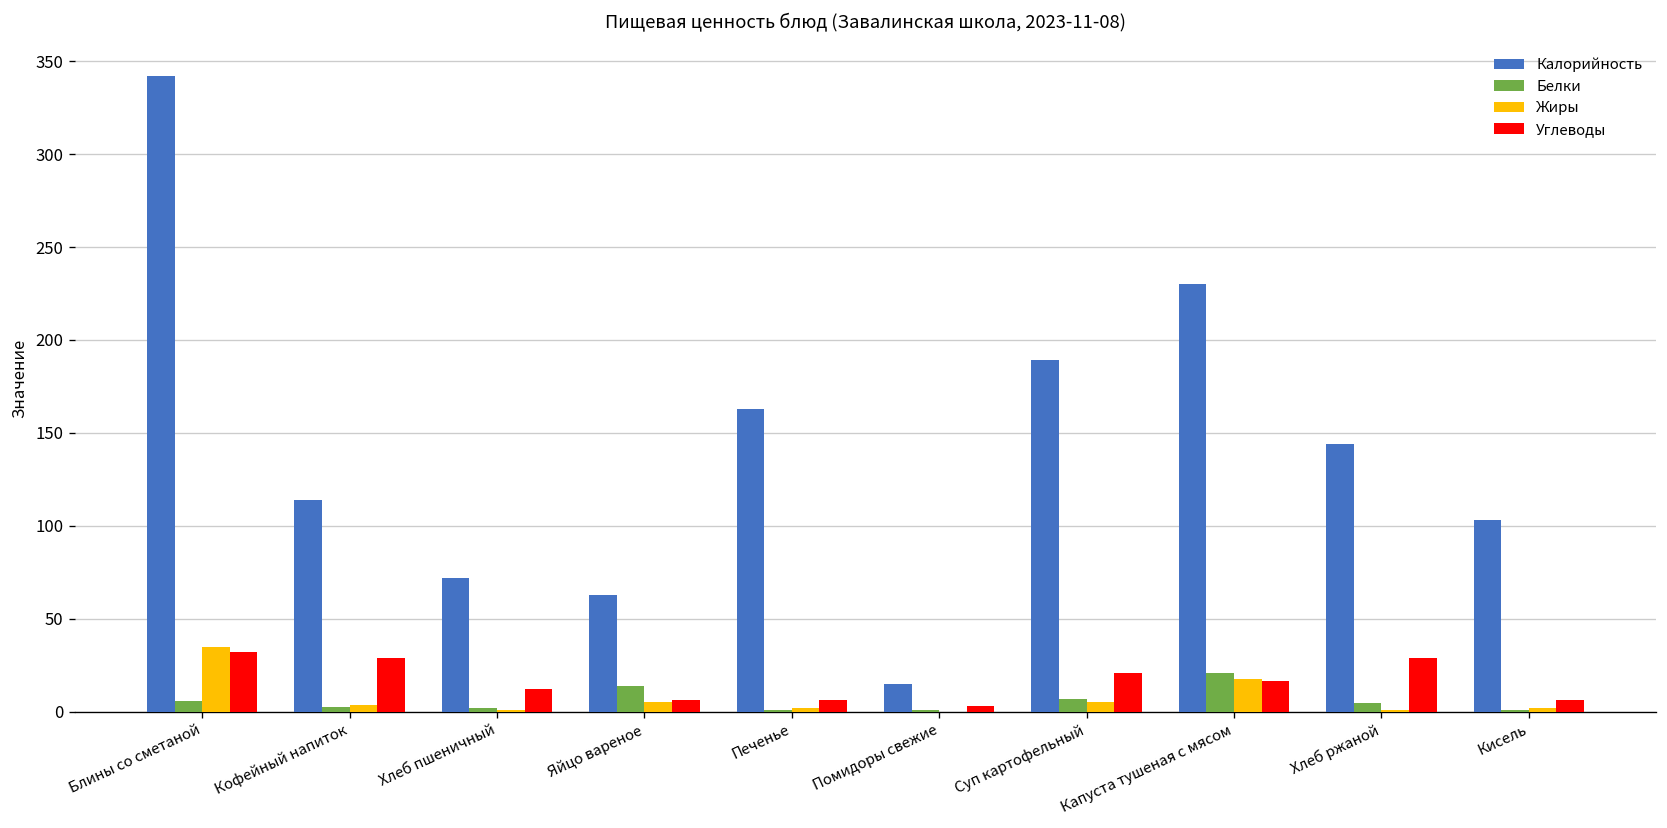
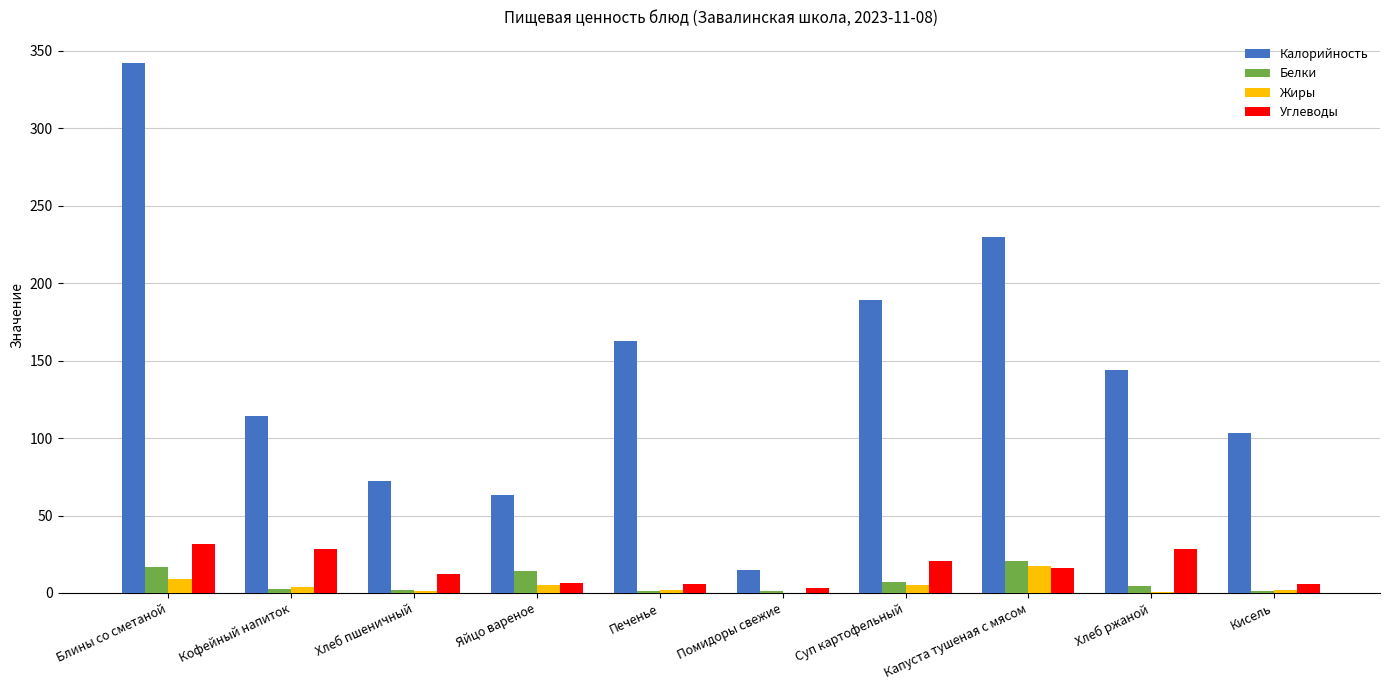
  {
    "Калорийность": {
      "Блины со сметаной": 342,
      "Кофейный напиток": 114,
      "Хлеб пшеничный": 72,
      "Яйцо вареное": 63,
      "Печенье": 163,
      "Помидоры свежие": 15,
      "Суп картофельный": 189,
      "Капуста тушеная с мясом": 230,
      "Хлеб ржаной": 144,
      "Кисель": 103
    },
    "Белки": {
-     "Блины со сметаной": 6,
+     "Блины со сметаной": 17,
      "Кофейный напиток": 3,
      "Хлеб пшеничный": 2,
      "Яйцо вареное": 14,
      "Суп картофельный": 7,
      "Капуста тушеная с мясом": 21,
      "Хлеб ржаной": 5
    },
    "Жиры": {
-     "Блины со сметаной": 35,
+     "Блины со сметаной": 9,
      "Кофейный напиток": 4,
      "Яйцо вареное": 5,
      "Печенье": 2,
      "Помидоры свежие": 0,
      "Суп картофельный": 5,
      "Капуста тушеная с мясом": 17,
      "Кисель": 2
    },
    "Углеводы": {
      "Блины со сметаной": 32,
      "Кофейный напиток": 29,
      "Хлеб пшеничный": 12,
      "Яйцо вареное": 7,
      "Печенье": 6,
      "Помидоры свежие": 3,
      "Суп картофельный": 21,
      "Капуста тушеная с мясом": 16,
      "Хлеб ржаной": 29,
      "Кисель": 6
    }
  }
